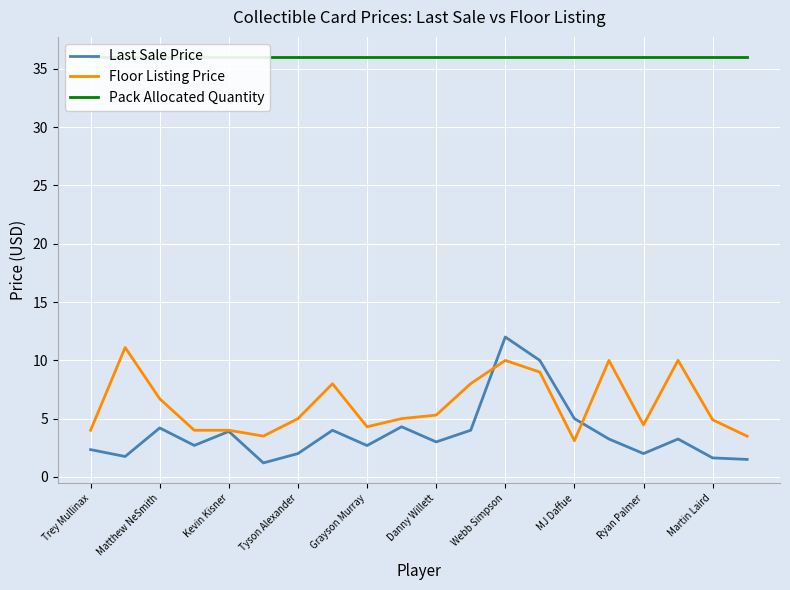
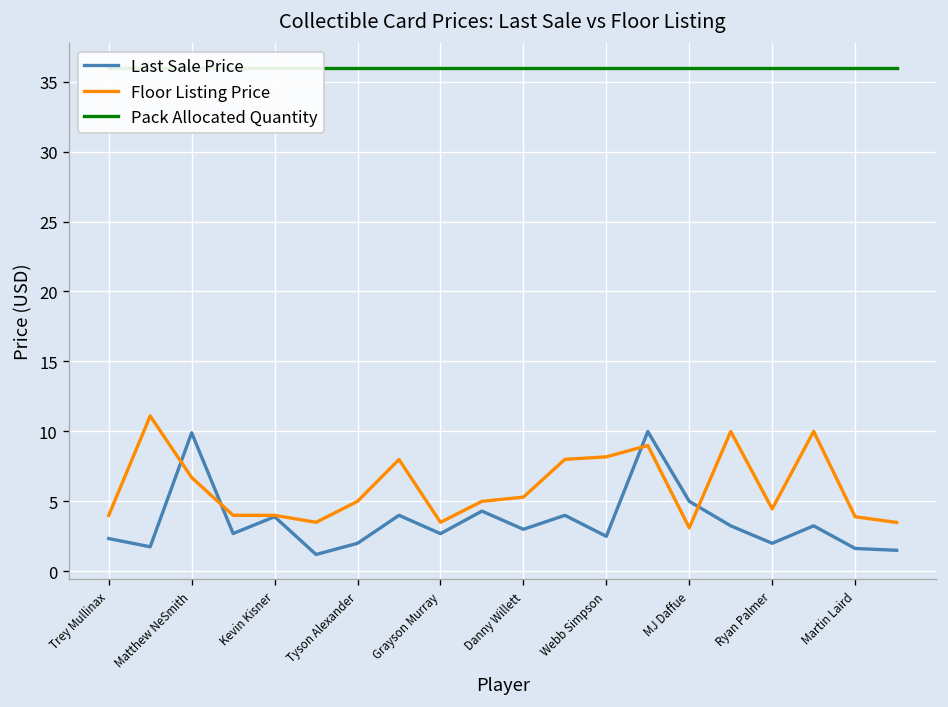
  {
    "Last Sale Price": {
      "Trey Mullinax": 2.3,
-     "Matthew NeSmith": 4.2,
+     "Matthew NeSmith": 9.9,
      "Tyson Alexander": 2.0,
      "Grayson Murray": 2.7,
      "Danny Willett": 3.0,
-     "Webb Simpson": 12.0,
+     "Webb Simpson": 2.5,
      "MJ Daffue": 5.0,
      "Ryan Palmer": 2.0,
      "Martin Laird": 1.6
    },
    "Floor Listing Price": {
      "Trey Mullinax": 4.0,
      "Matthew NeSmith": 6.7,
      "Tyson Alexander": 5.0,
-     "Grayson Murray": 4.3,
+     "Grayson Murray": 3.5,
      "Danny Willett": 5.3,
-     "Webb Simpson": 10.0,
+     "Webb Simpson": 8.2,
      "MJ Daffue": 3.1,
      "Ryan Palmer": 4.5,
-     "Martin Laird": 4.9
+     "Martin Laird": 3.9
    },
    "Pack Allocated Quantity": {
      "Tyson Alexander": 36.0,
      "Grayson Murray": 36.0,
      "Danny Willett": 36.0,
      "Webb Simpson": 36.0,
      "MJ Daffue": 36.0,
      "Ryan Palmer": 36.0,
      "Martin Laird": 36.0
    }
  }
